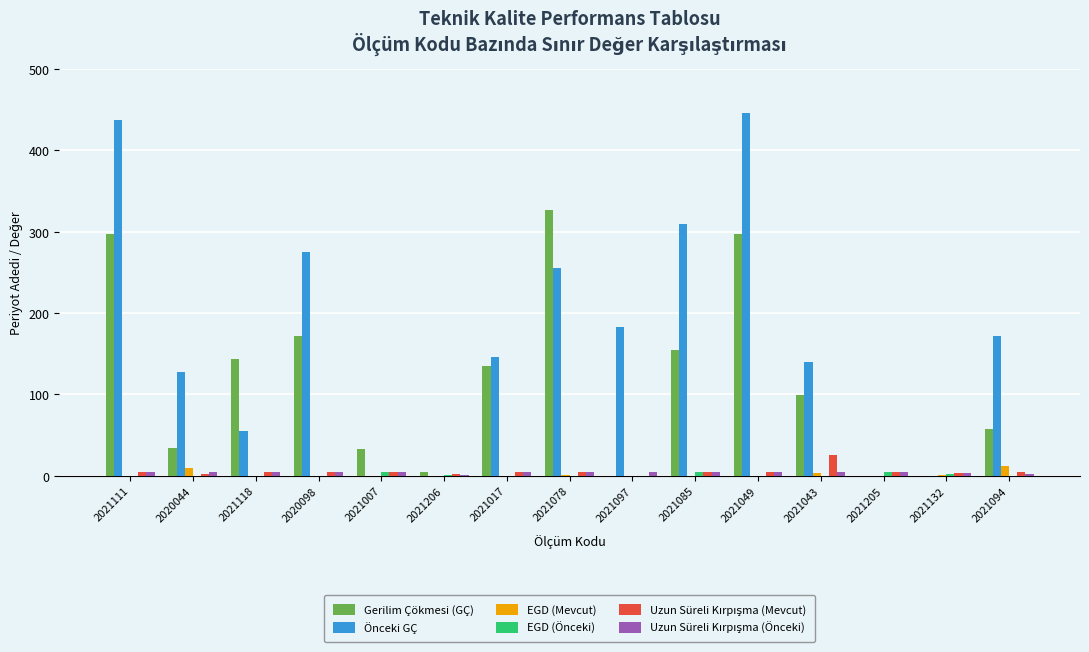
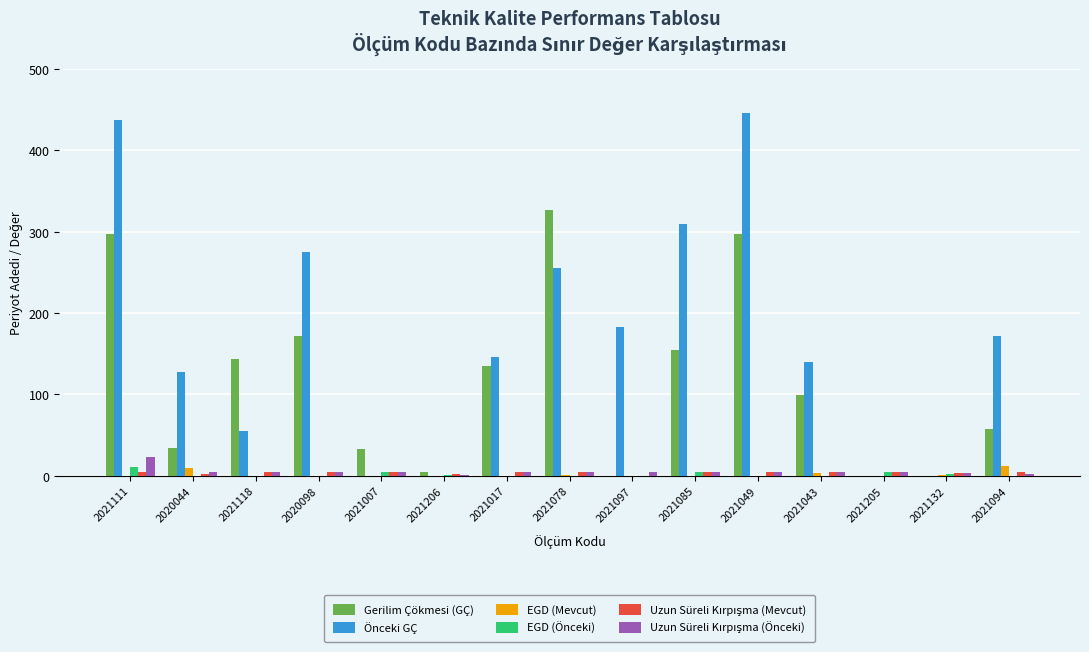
  {
    "Gerilim Çökmesi (GÇ)": {
      "2021111": 300,
      "2020044": 30,
      "2021118": 140,
      "2020098": 170,
      "2021007": 30,
      "2021206": 0,
      "2021017": 140,
      "2021078": 330,
      "2021097": 0,
      "2021085": 160,
      "2021049": 300,
      "2021043": 100,
      "2021205": 0,
      "2021132": 0,
      "2021094": 60
    },
    "Önceki GÇ": {
      "2021111": 440,
      "2020044": 130,
      "2021118": 60,
      "2020098": 280,
      "2021007": 0,
      "2021206": 0,
      "2021017": 150,
      "2021078": 260,
      "2021097": 180,
      "2021085": 310,
      "2021049": 450,
      "2021043": 140,
      "2021205": 0,
      "2021132": 0,
      "2021094": 170
    },
    "EGD (Mevcut)": {
      "2021111": 0,
      "2020044": 10,
      "2021118": 0,
      "2020098": 0,
      "2021007": 0,
      "2021206": 0,
      "2021017": 0,
      "2021097": 0,
      "2021085": 0,
      "2021049": 0,
      "2021205": 0,
      "2021094": 10
    },
    "EGD (Önceki)": {
-     "2021111": 0,
+     "2021111": 10,
      "2020044": 0,
      "2021118": 0,
      "2020098": 0,
      "2021007": 10,
      "2021017": 0,
      "2021078": 0,
      "2021097": 0,
      "2021085": 10,
      "2021049": 0,
      "2021043": 0,
      "2021205": 10,
      "2021094": 0
    },
    "Uzun Süreli Kırpışma (Mevcut)": {
      "2021111": 0,
      "2021118": 0,
      "2020098": 0,
      "2021007": 0,
      "2021017": 0,
      "2021078": 0,
      "2021097": 0,
      "2021085": 0,
      "2021049": 0,
-     "2021043": 30,
+     "2021043": 0,
      "2021205": 0,
      "2021094": 0
    },
    "Uzun Süreli Kırpışma (Önceki)": {
-     "2021111": 10,
+     "2021111": 20,
      "2020044": 10,
      "2021118": 10,
      "2020098": 10,
      "2021007": 10,
      "2021017": 10,
      "2021078": 10,
      "2021097": 10,
      "2021085": 10,
      "2021049": 10,
      "2021043": 10,
      "2021205": 10
    }
  }
